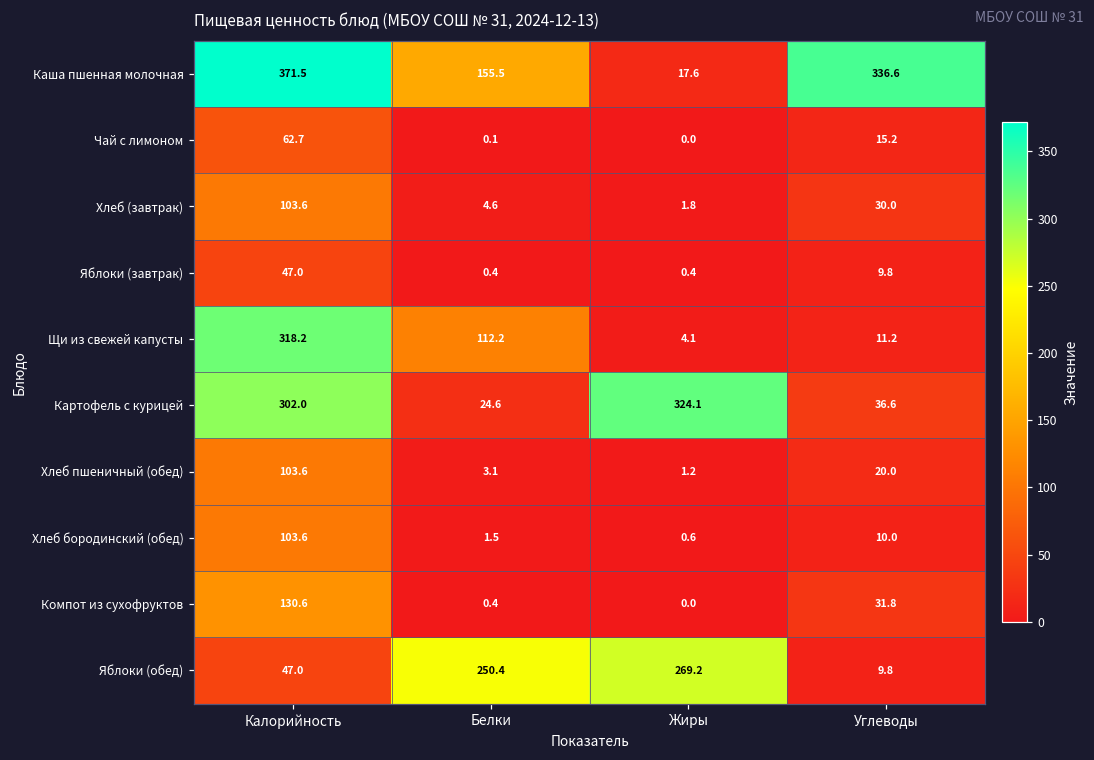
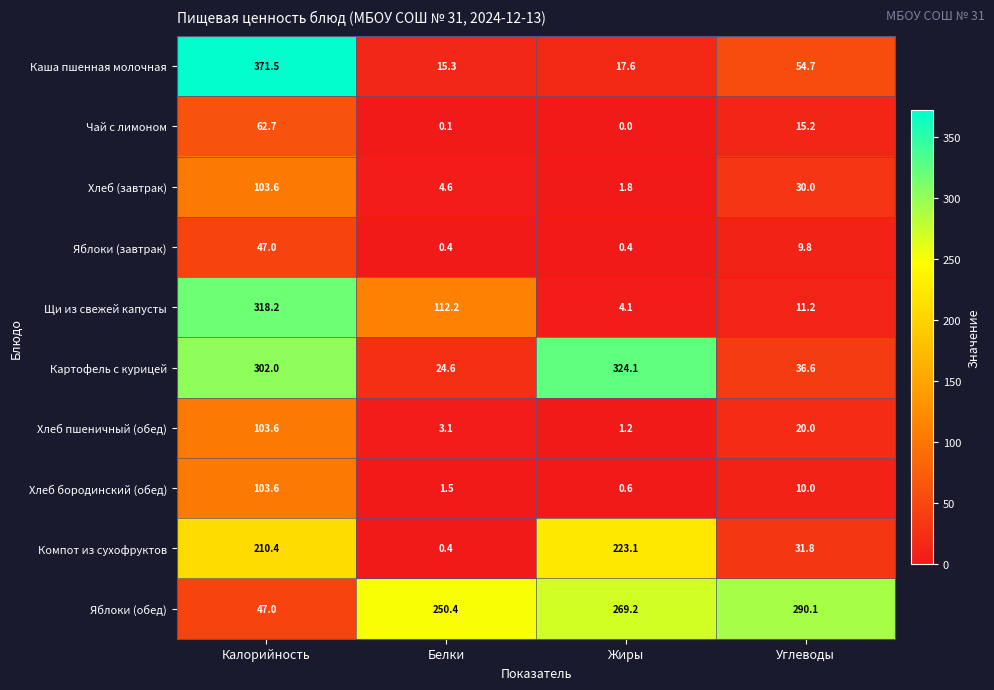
  {
    "Каша пшенная молочная": {
      "Калорийность": 371.5,
-     "Белки": 155.5,
+     "Белки": 15.3,
      "Жиры": 17.6,
-     "Углеводы": 336.6
+     "Углеводы": 54.7
    },
    "Чай с лимоном": {
      "Калорийность": 62.7,
      "Белки": 0.1,
      "Жиры": 0.0,
      "Углеводы": 15.2
    },
    "Хлеб (завтрак)": {
      "Калорийность": 103.6,
      "Белки": 4.6,
      "Жиры": 1.8,
      "Углеводы": 30.0
    },
    "Яблоки (завтрак)": {
      "Калорийность": 47.0,
      "Белки": 0.4,
      "Жиры": 0.4,
      "Углеводы": 9.8
    },
    "Щи из свежей капусты": {
      "Калорийность": 318.2,
      "Белки": 112.2,
      "Жиры": 4.1,
      "Углеводы": 11.2
    },
    "Картофель с курицей": {
      "Калорийность": 302.0,
      "Белки": 24.6,
      "Жиры": 324.1,
      "Углеводы": 36.6
    },
    "Хлеб пшеничный (обед)": {
      "Калорийность": 103.6,
      "Белки": 3.1,
      "Жиры": 1.2,
      "Углеводы": 20.0
    },
    "Хлеб бородинский (обед)": {
      "Калорийность": 103.6,
      "Белки": 1.5,
      "Жиры": 0.6,
      "Углеводы": 10.0
    },
    "Компот из сухофруктов": {
-     "Калорийность": 130.6,
+     "Калорийность": 210.4,
      "Белки": 0.4,
-     "Жиры": 0.0,
+     "Жиры": 223.1,
      "Углеводы": 31.8
    },
    "Яблоки (обед)": {
      "Калорийность": 47.0,
      "Белки": 250.4,
      "Жиры": 269.2,
-     "Углеводы": 9.8
+     "Углеводы": 290.1
    }
  }
